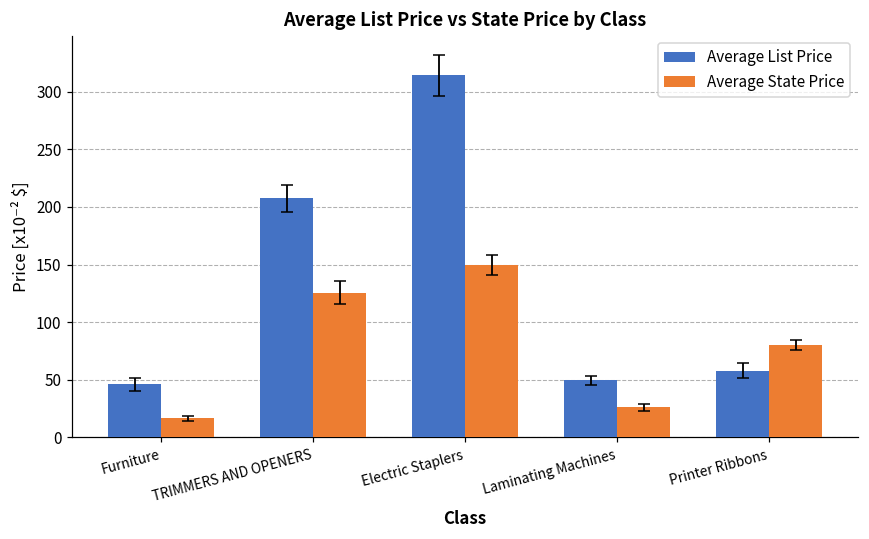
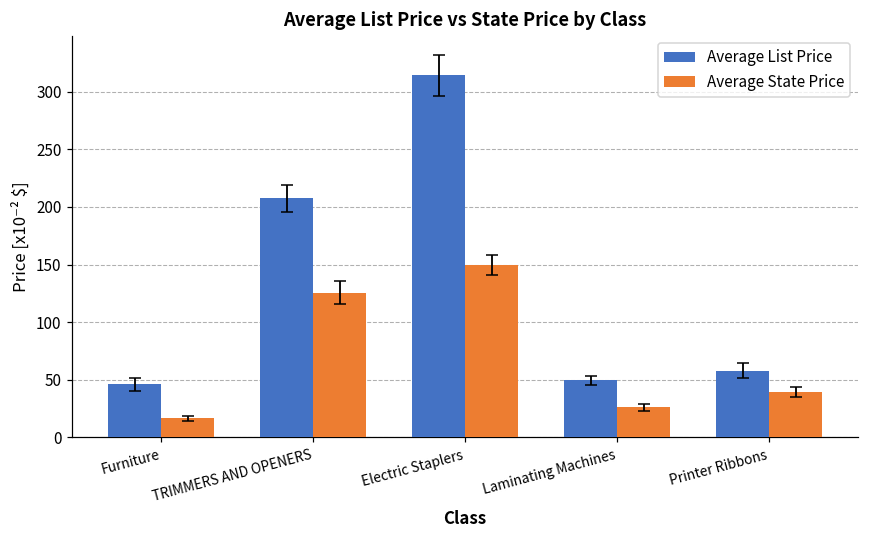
  {
    "Average State Price": {
      "Furniture": 17,
      "TRIMMERS AND OPENERS": 125,
      "Electric Staplers": 150,
      "Laminating Machines": 26,
-     "Printer Ribbons": 80
+     "Printer Ribbons": 39
    }
  }
